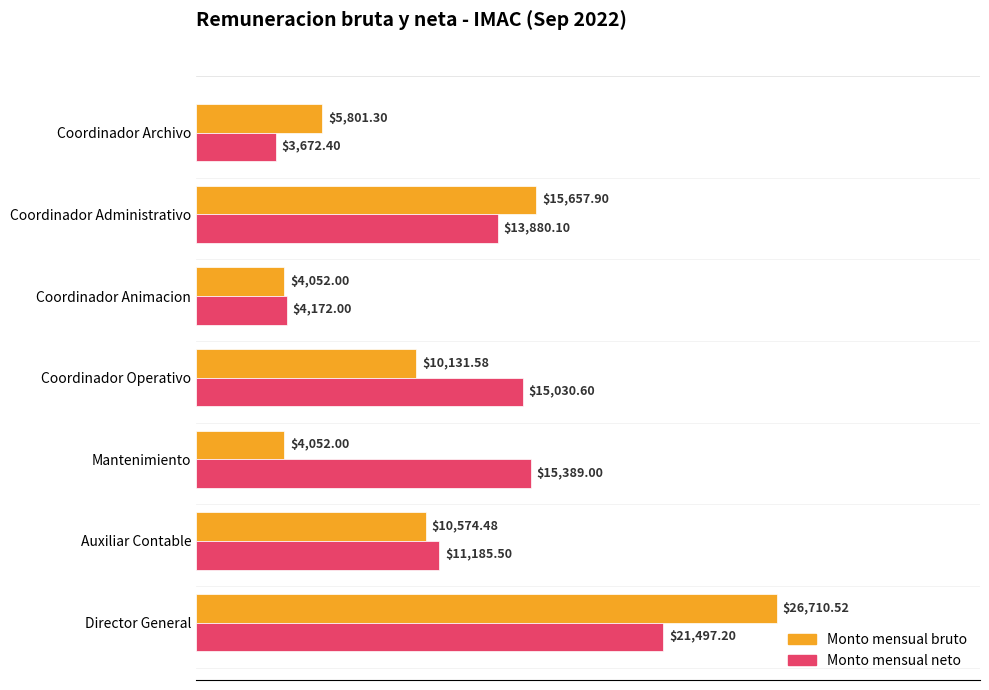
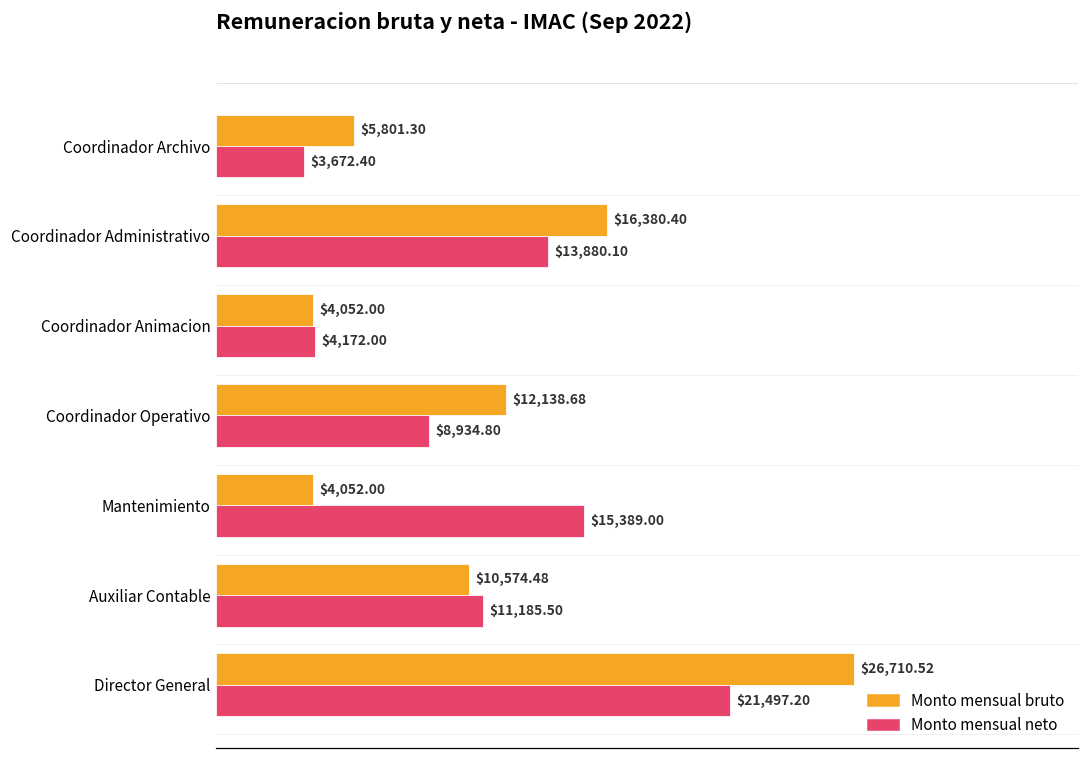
  {
    "Monto mensual bruto": {
      "Coordinador Archivo": "$5,801.30",
-     "Coordinador Administrativo": "$15,657.90",
+     "Coordinador Administrativo": "$16,380.40",
      "Coordinador Animacion": "$4,052.00",
-     "Coordinador Operativo": "$10,131.58",
+     "Coordinador Operativo": "$12,138.68",
      "Mantenimiento": "$4,052.00",
      "Auxiliar Contable": "$10,574.48",
      "Director General": "$26,710.52"
    },
    "Monto mensual neto": {
      "Coordinador Archivo": "$3,672.40",
      "Coordinador Administrativo": "$13,880.10",
      "Coordinador Animacion": "$4,172.00",
-     "Coordinador Operativo": "$15,030.60",
+     "Coordinador Operativo": "$8,934.80",
      "Mantenimiento": "$15,389.00",
      "Auxiliar Contable": "$11,185.50",
      "Director General": "$21,497.20"
    }
  }
